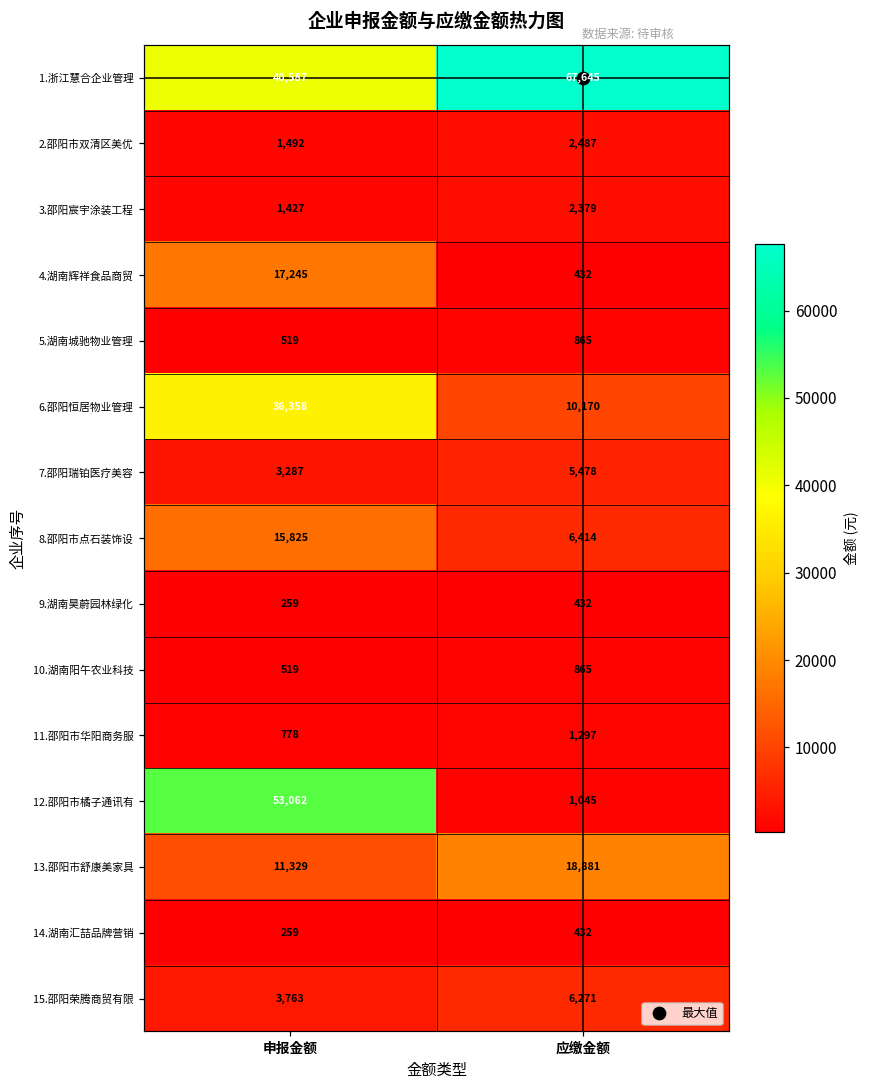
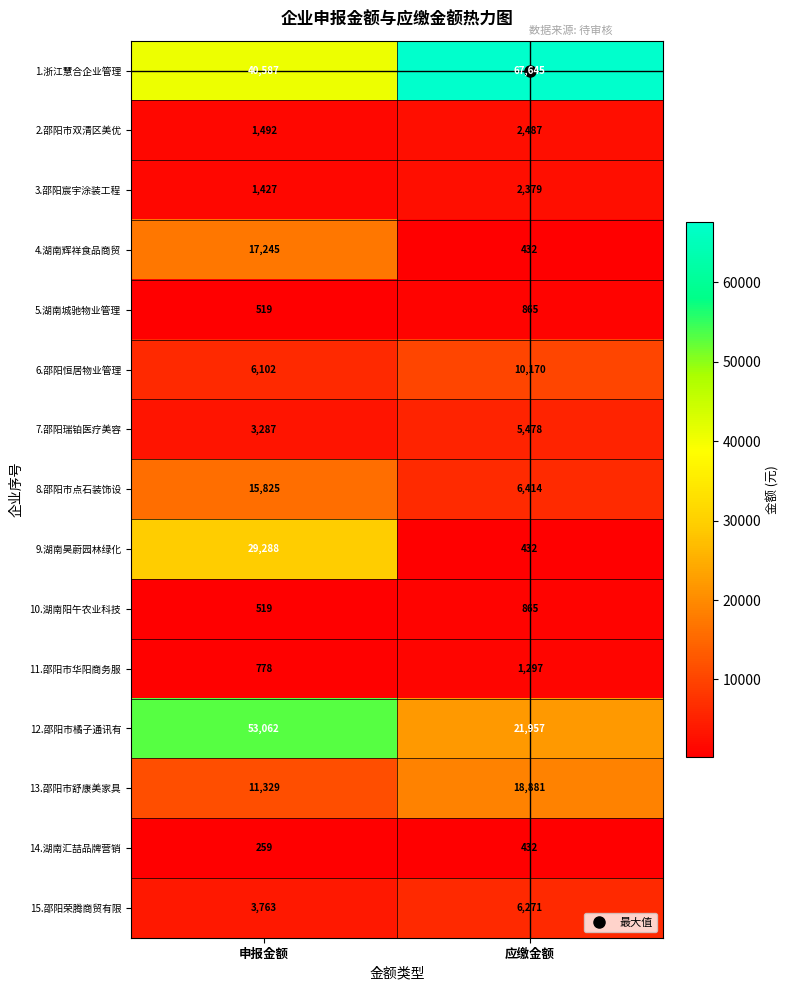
  {
    "1.浙江慧合企业管理": {
      "申报金额": "40,587"
    },
    "2.邵阳市双清区美优": {
      "申报金额": "1,492",
      "应缴金额": "2,487"
    },
    "3.邵阳宸宇涂装工程": {
      "申报金额": "1,427",
      "应缴金额": "2,379"
    },
    "4.湖南辉祥食品商贸": {
      "申报金额": "17,245",
      "应缴金额": "432"
    },
    "5.湖南城驰物业管理": {
      "申报金额": "519",
      "应缴金额": "865"
    },
    "6.邵阳恒居物业管理": {
-     "申报金额": "36,358",
+     "申报金额": "6,102",
      "应缴金额": "10,170"
    },
    "7.邵阳瑞铂医疗美容": {
      "申报金额": "3,287",
      "应缴金额": "5,478"
    },
    "8.邵阳市点石装饰设": {
      "申报金额": "15,825",
      "应缴金额": "6,414"
    },
    "9.湖南昊蔚园林绿化": {
-     "申报金额": "259",
+     "申报金额": "29,288",
      "应缴金额": "432"
    },
    "10.湖南阳午农业科技": {
      "申报金额": "519",
      "应缴金额": "865"
    },
    "11.邵阳市华阳商务服": {
      "申报金额": "778",
      "应缴金额": "1,297"
    },
    "12.邵阳市橘子通讯有": {
      "申报金额": "53,062",
-     "应缴金额": "1,045"
+     "应缴金额": "21,957"
    },
    "13.邵阳市舒康美家具": {
      "申报金额": "11,329",
      "应缴金额": "18,881"
    },
    "14.湖南汇喆品牌营销": {
      "申报金额": "259",
      "应缴金额": "432"
    },
    "15.邵阳荣腾商贸有限": {
      "申报金额": "3,763",
      "应缴金额": "6,271"
    }
  }
